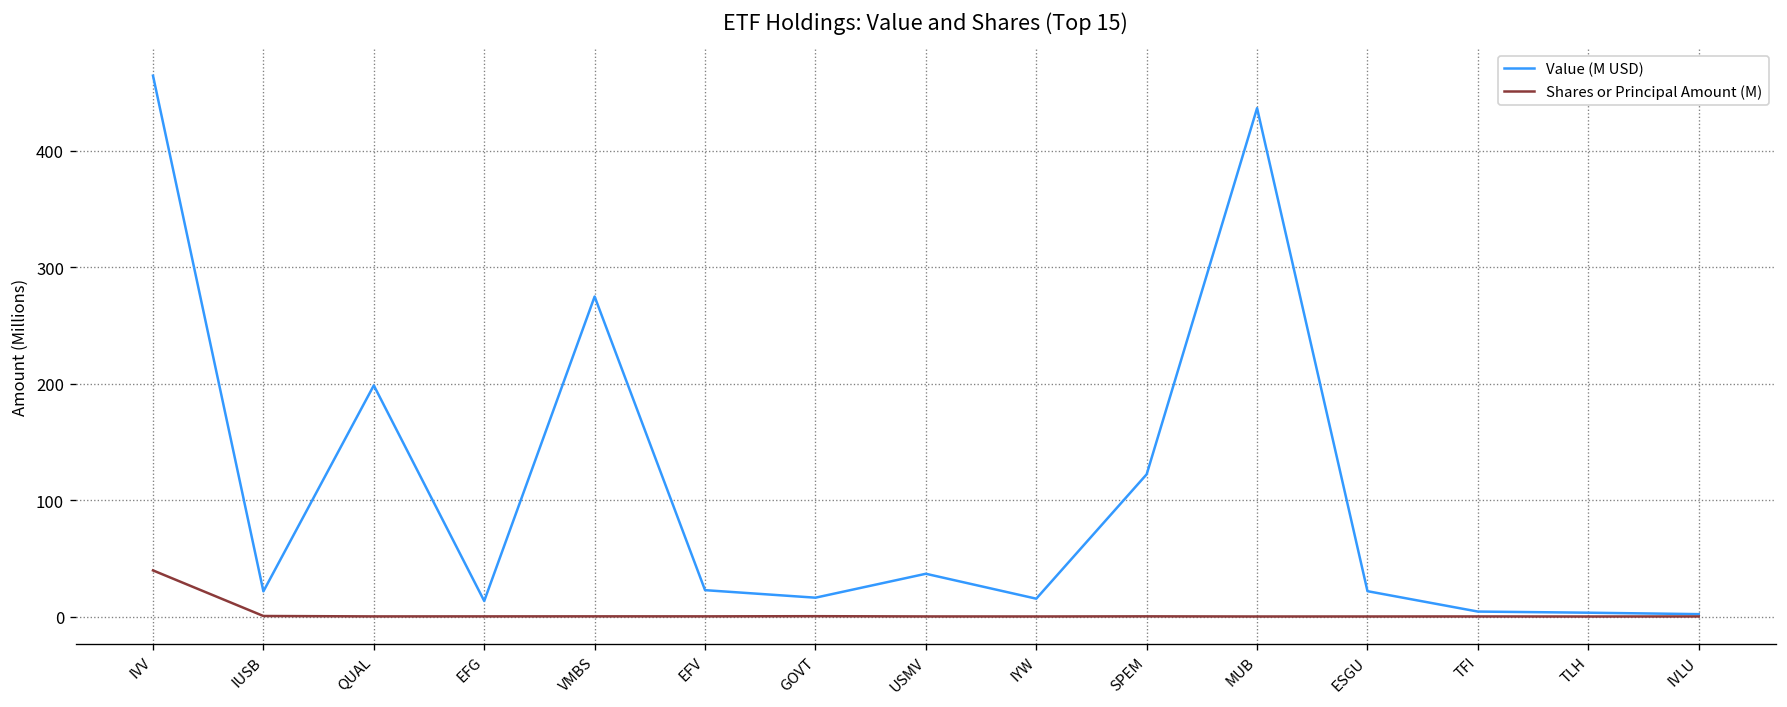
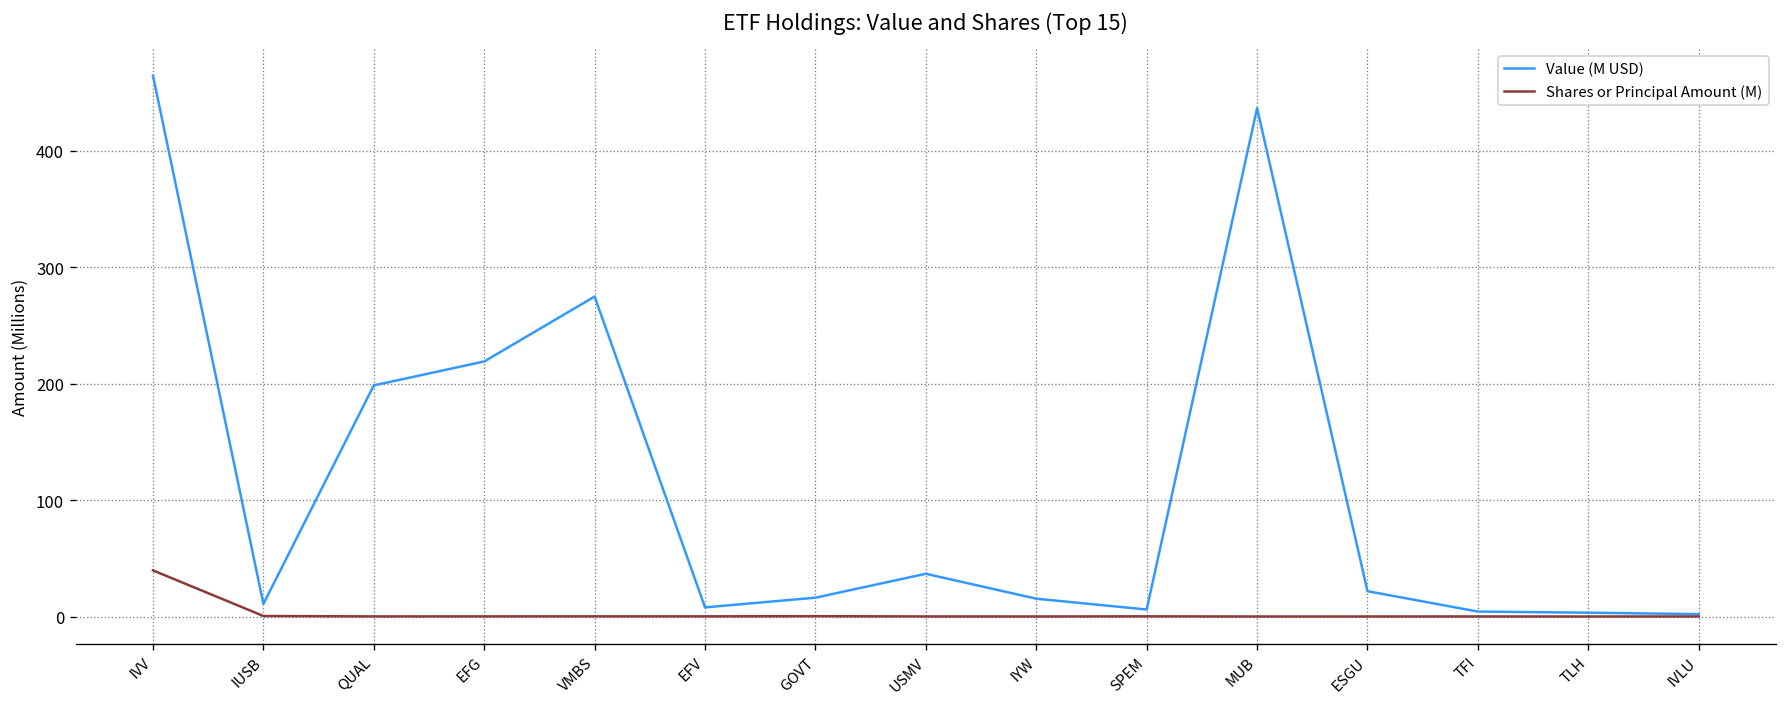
  {
    "Value (M USD)": {
      "IVV": 460,
-     "IUSB": 20,
+     "IUSB": 10,
      "QUAL": 200,
-     "EFG": 10,
+     "EFG": 220,
      "VMBS": 270,
-     "EFV": 20,
+     "EFV": 10,
      "GOVT": 20,
      "USMV": 40,
      "IYW": 20,
-     "SPEM": 120,
+     "SPEM": 10,
      "MUB": 440,
      "ESGU": 20,
      "TFI": 0,
      "TLH": 0
    },
    "Shares or Principal Amount (M)": {
      "IVV": 40,
      "IUSB": 0,
      "QUAL": 0,
      "EFG": 0,
      "VMBS": 0,
      "EFV": 0,
      "GOVT": 0,
      "USMV": 0,
      "IYW": 0,
      "SPEM": 0,
      "MUB": 0,
      "ESGU": 0,
      "TFI": 0,
      "TLH": 0
    }
  }
